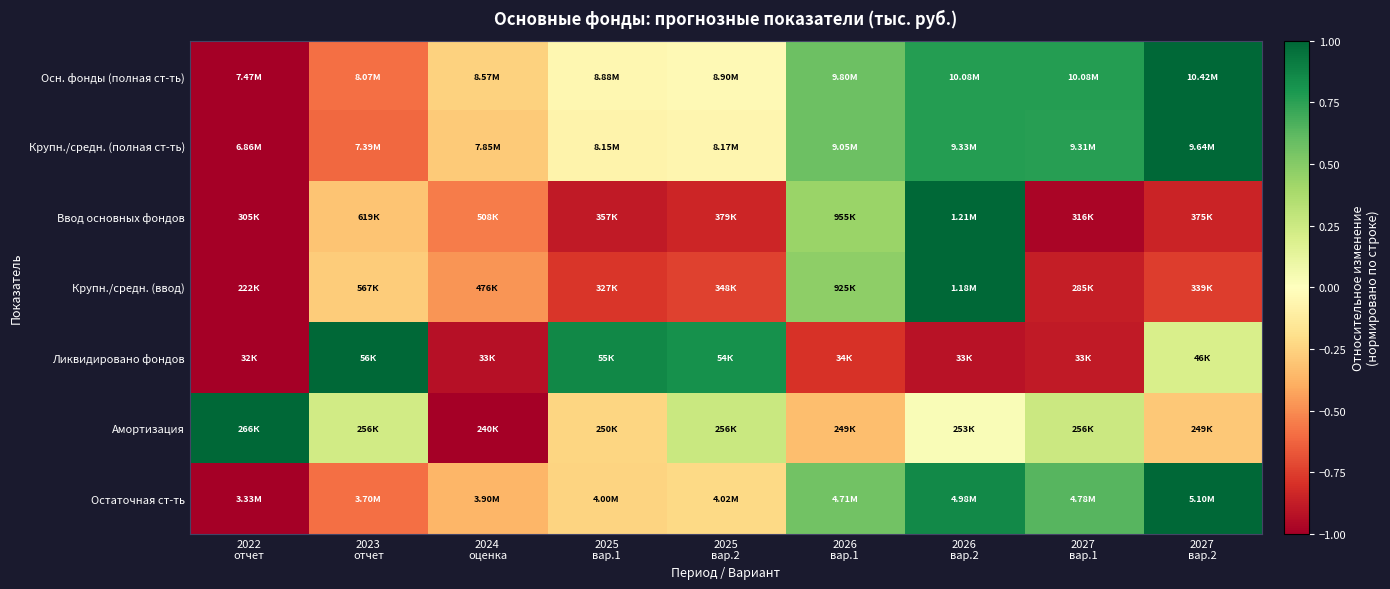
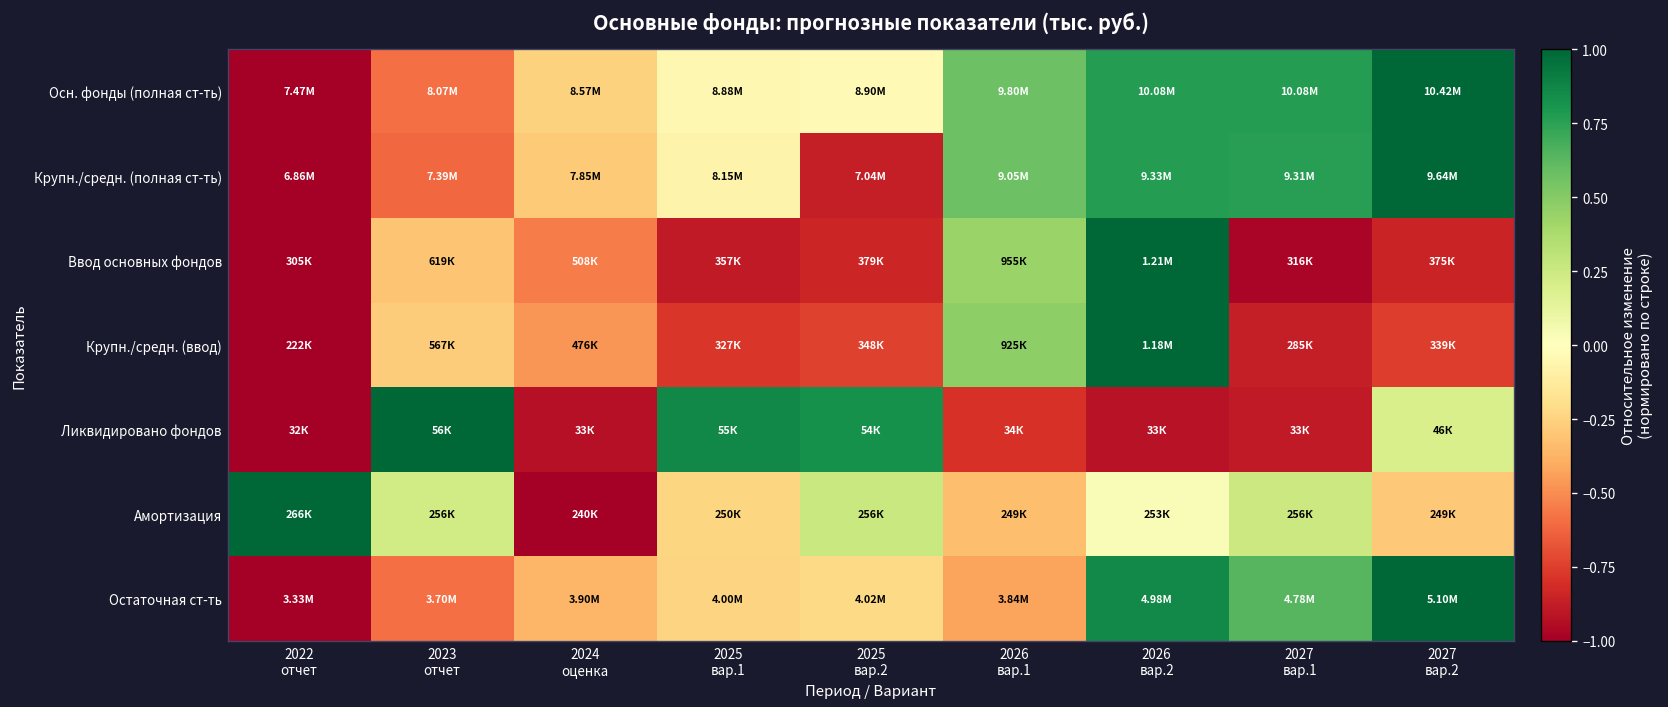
  {
    "Осн. фонды (полная ст-ть)": {
      "2022 отчет": "7.47М",
      "2023 отчет": "8.07М",
      "2024 оценка": "8.57М",
      "2025 вар.1": "8.88М",
      "2025 вар.2": "8.90М",
      "2026 вар.1": "9.80М",
      "2026 вар.2": "10.08М",
      "2027 вар.1": "10.08М",
      "2027 вар.2": "10.42М"
    },
    "Крупн./средн. (полная ст-ть)": {
      "2022 отчет": "6.86М",
      "2023 отчет": "7.39М",
      "2024 оценка": "7.85М",
      "2025 вар.1": "8.15М",
-     "2025 вар.2": "8.17М",
+     "2025 вар.2": "7.04М",
      "2026 вар.1": "9.05М",
      "2026 вар.2": "9.33М",
      "2027 вар.1": "9.31М",
      "2027 вар.2": "9.64М"
    },
    "Ввод основных фондов": {
      "2022 отчет": "305К",
      "2023 отчет": "619К",
      "2024 оценка": "508К",
      "2025 вар.1": "357К",
      "2025 вар.2": "379К",
      "2026 вар.1": "955К",
      "2026 вар.2": "1.21М",
      "2027 вар.1": "316К",
      "2027 вар.2": "375К"
    },
    "Крупн./средн. (ввод)": {
      "2022 отчет": "222К",
      "2023 отчет": "567К",
      "2024 оценка": "476К",
      "2025 вар.1": "327К",
      "2025 вар.2": "348К",
      "2026 вар.1": "925К",
      "2026 вар.2": "1.18М",
      "2027 вар.1": "285К",
      "2027 вар.2": "339К"
    },
    "Ликвидировано фондов": {
      "2022 отчет": "32К",
      "2023 отчет": "56К",
      "2024 оценка": "33К",
      "2025 вар.1": "55К",
      "2025 вар.2": "54К",
      "2026 вар.1": "34К",
      "2026 вар.2": "33К",
      "2027 вар.1": "33К",
      "2027 вар.2": "46К"
    },
    "Амортизация": {
      "2022 отчет": "266К",
      "2023 отчет": "256К",
      "2024 оценка": "240К",
      "2025 вар.1": "250К",
      "2025 вар.2": "256К",
      "2026 вар.1": "249К",
      "2026 вар.2": "253К",
      "2027 вар.1": "256К",
      "2027 вар.2": "249К"
    },
    "Остаточная ст-ть": {
      "2022 отчет": "3.33М",
      "2023 отчет": "3.70М",
      "2024 оценка": "3.90М",
      "2025 вар.1": "4.00М",
      "2025 вар.2": "4.02М",
-     "2026 вар.1": "4.71М",
+     "2026 вар.1": "3.84М",
      "2026 вар.2": "4.98М",
      "2027 вар.1": "4.78М",
      "2027 вар.2": "5.10М"
    }
  }
